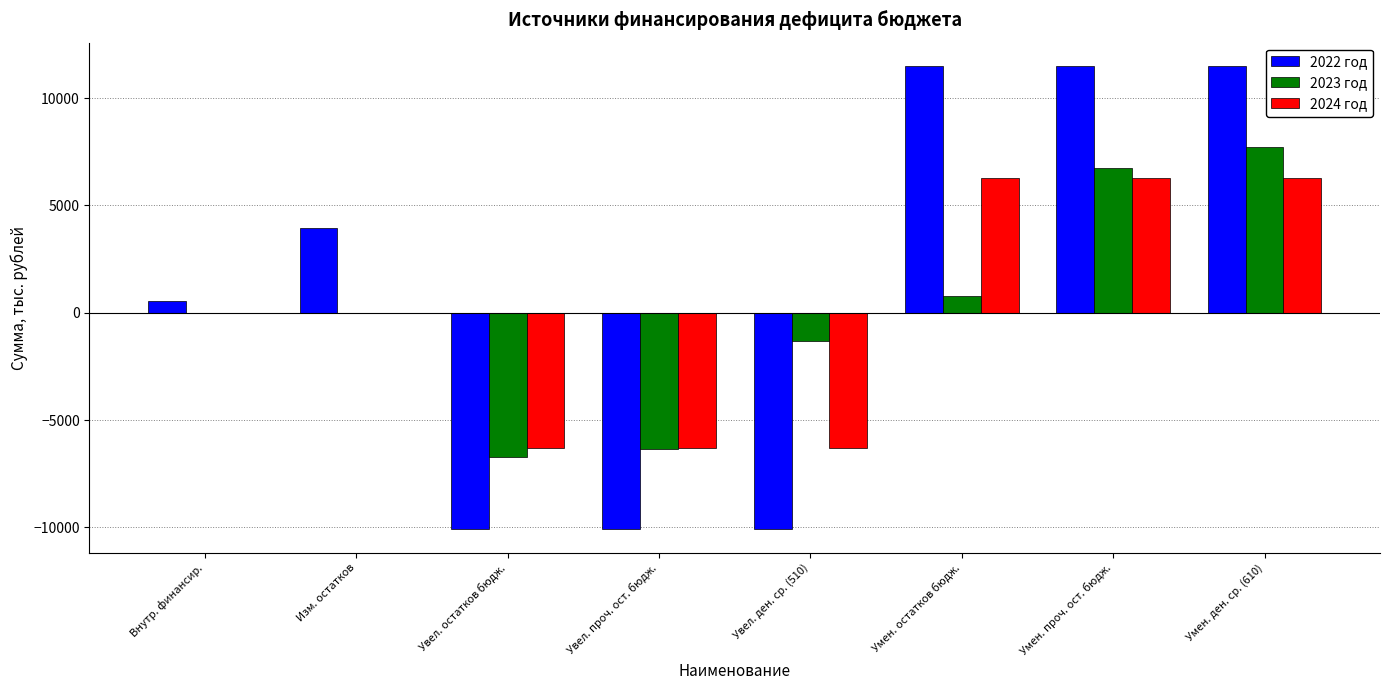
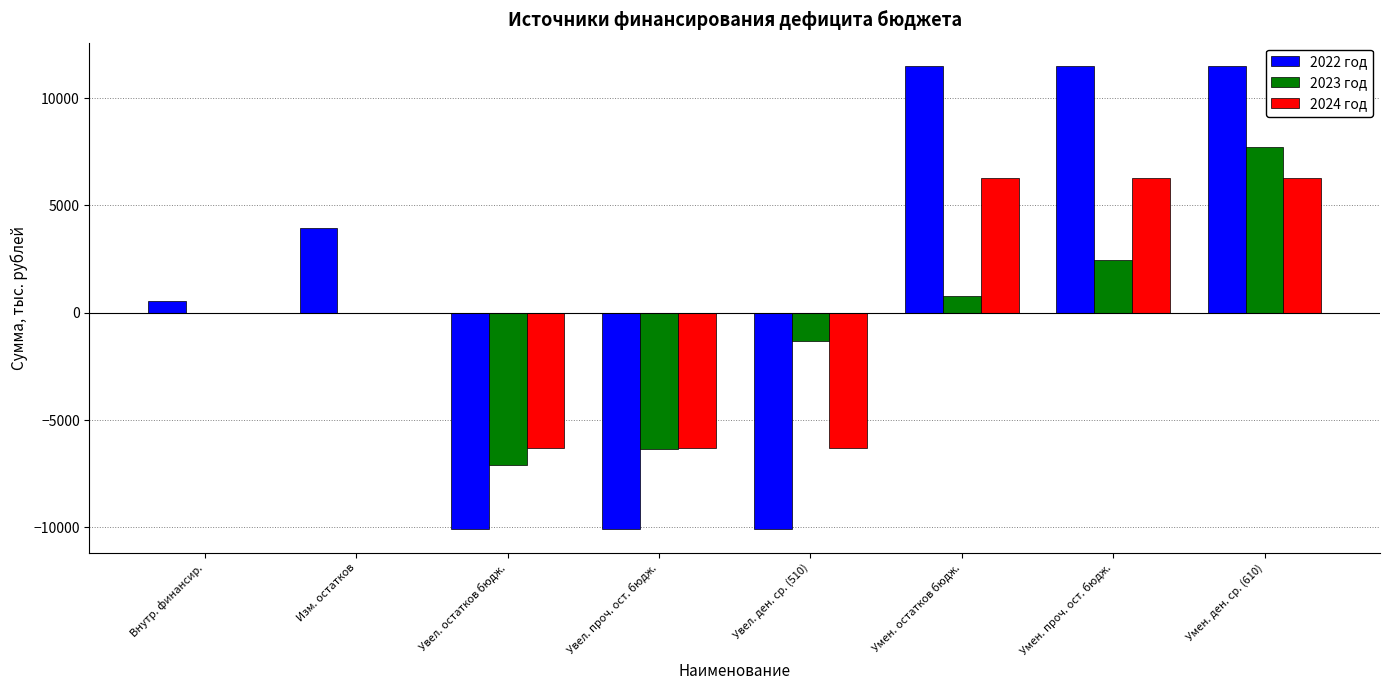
  {
    "2022 год": {
      "Внутр. финансир.": 500,
      "Изм. остатков": 4000,
      "Увел. остатков бюдж.": -10100,
      "Увел. проч. ост. бюдж.": -10100,
      "Увел. ден. ср. (510)": -10100,
      "Умен. остатков бюдж.": 11500,
      "Умен. проч. ост. бюдж.": 11500,
      "Умен. ден. ср. (610)": 11500
    },
    "2023 год": {
      "Внутр. финансир.": 0,
      "Изм. остатков": 0,
-     "Увел. остатков бюдж.": -6700,
+     "Увел. остатков бюдж.": -7100,
      "Увел. проч. ост. бюдж.": -6300,
      "Увел. ден. ср. (510)": -1300,
      "Умен. остатков бюдж.": 800,
-     "Умен. проч. ост. бюдж.": 6700,
+     "Умен. проч. ост. бюдж.": 2500,
      "Умен. ден. ср. (610)": 7700
    },
    "2024 год": {
      "Внутр. финансир.": 0,
      "Изм. остатков": 0,
      "Увел. остатков бюдж.": -6300,
      "Увел. проч. ост. бюдж.": -6300,
      "Увел. ден. ср. (510)": -6300,
      "Умен. остатков бюдж.": 6300,
      "Умен. проч. ост. бюдж.": 6300,
      "Умен. ден. ср. (610)": 6300
    }
  }
